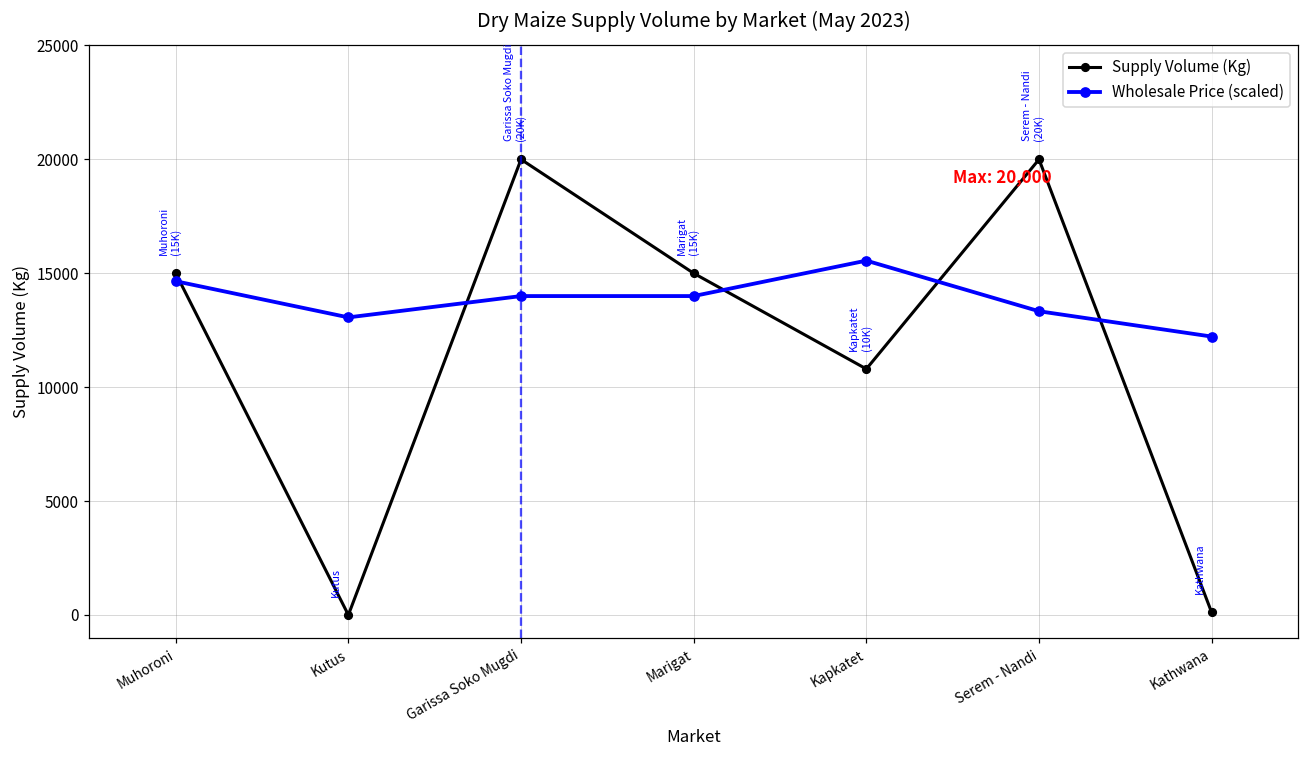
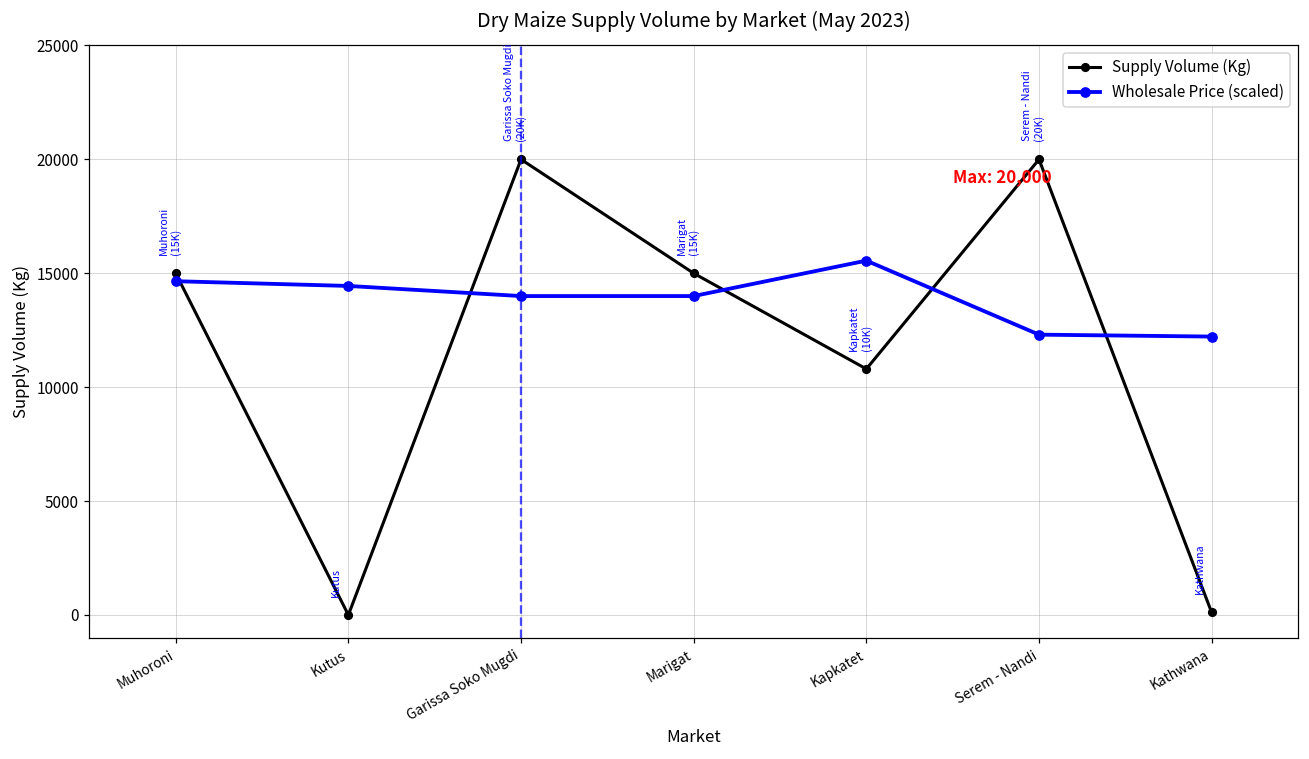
  {
    "Supply Volume (Kg)": {
      "Muhoroni": "(15K)",
      "Garissa Soko Mugdi": "(20K)",
      "Marigat": "(15K)",
      "Serem - Nandi": "20,000"
    },
    "Wholesale Price (scaled)": {
      "Muhoroni": "14700",
-     "Kutus": "13100",
+     "Kutus": "14400",
      "Garissa Soko Mugdi": "14000",
      "Marigat": "14000",
      "Kapkatet": "15600",
-     "Serem - Nandi": "13300",
+     "Serem - Nandi": "12300",
      "Kathwana": "12200"
    }
  }
